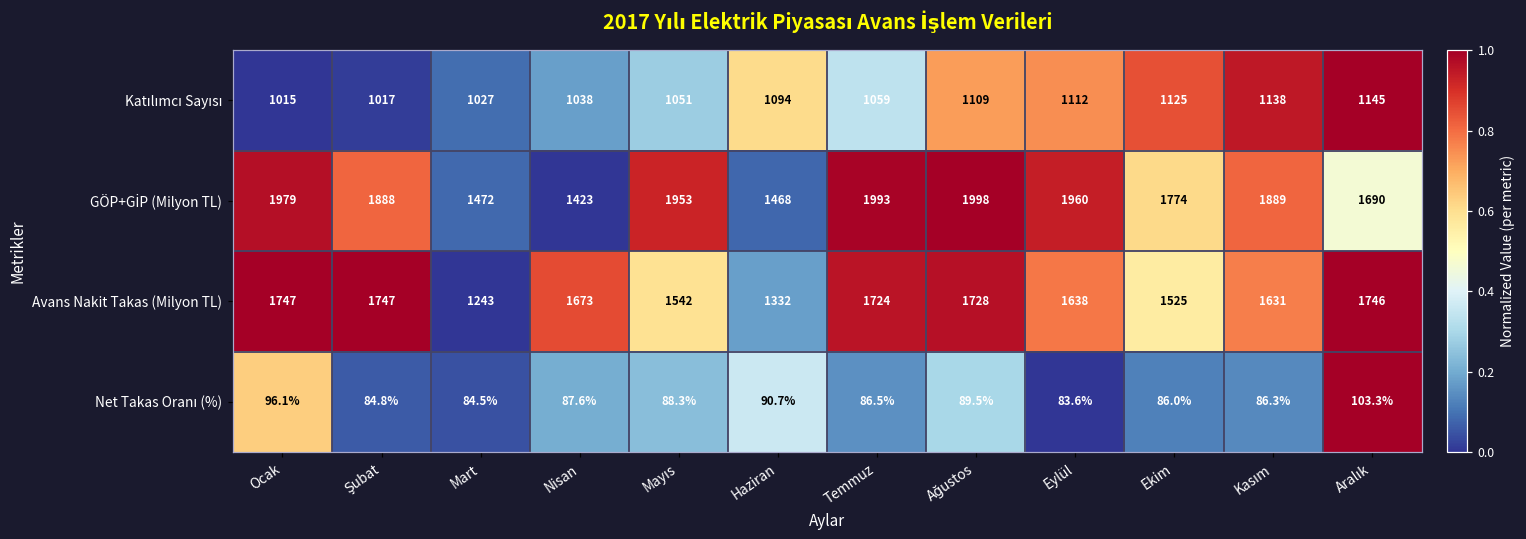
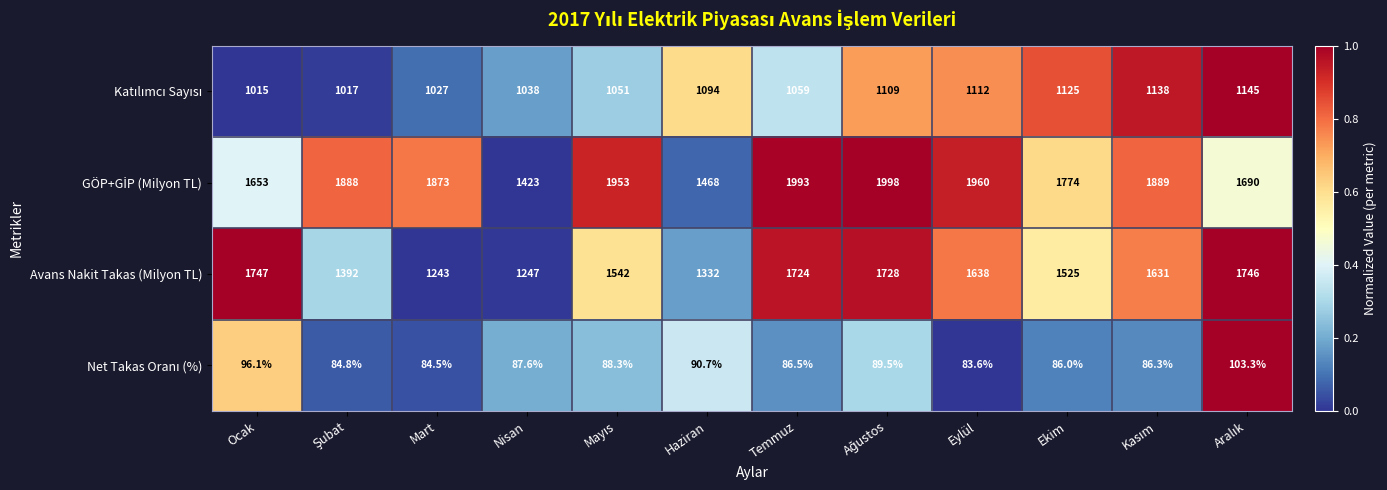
  {
    "Katılımcı Sayısı": {
      "Ocak": "1015",
      "Şubat": "1017",
      "Mart": "1027",
      "Nisan": "1038",
      "Mayıs": "1051",
      "Haziran": "1094",
      "Temmuz": "1059",
      "Ağustos": "1109",
      "Eylül": "1112",
      "Ekim": "1125",
      "Kasım": "1138",
      "Aralık": "1145"
    },
    "GÖP+GİP (Milyon TL)": {
-     "Ocak": "1979",
+     "Ocak": "1653",
      "Şubat": "1888",
-     "Mart": "1472",
+     "Mart": "1873",
      "Nisan": "1423",
      "Mayıs": "1953",
      "Haziran": "1468",
      "Temmuz": "1993",
      "Ağustos": "1998",
      "Eylül": "1960",
      "Ekim": "1774",
      "Kasım": "1889",
      "Aralık": "1690"
    },
    "Avans Nakit Takas (Milyon TL)": {
      "Ocak": "1747",
-     "Şubat": "1747",
+     "Şubat": "1392",
      "Mart": "1243",
-     "Nisan": "1673",
+     "Nisan": "1247",
      "Mayıs": "1542",
      "Haziran": "1332",
      "Temmuz": "1724",
      "Ağustos": "1728",
      "Eylül": "1638",
      "Ekim": "1525",
      "Kasım": "1631",
      "Aralık": "1746"
    },
    "Net Takas Oranı (%)": {
      "Ocak": "96.1%",
      "Şubat": "84.8%",
      "Mart": "84.5%",
      "Nisan": "87.6%",
      "Mayıs": "88.3%",
      "Haziran": "90.7%",
      "Temmuz": "86.5%",
      "Ağustos": "89.5%",
      "Eylül": "83.6%",
      "Ekim": "86.0%",
      "Kasım": "86.3%",
      "Aralık": "103.3%"
    }
  }
